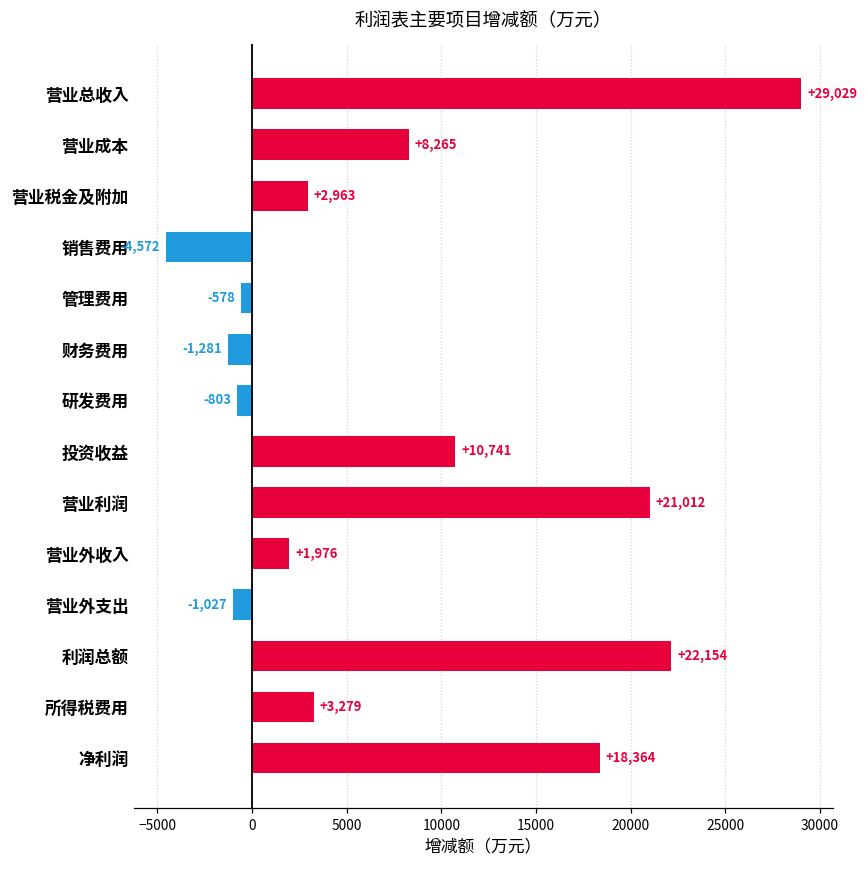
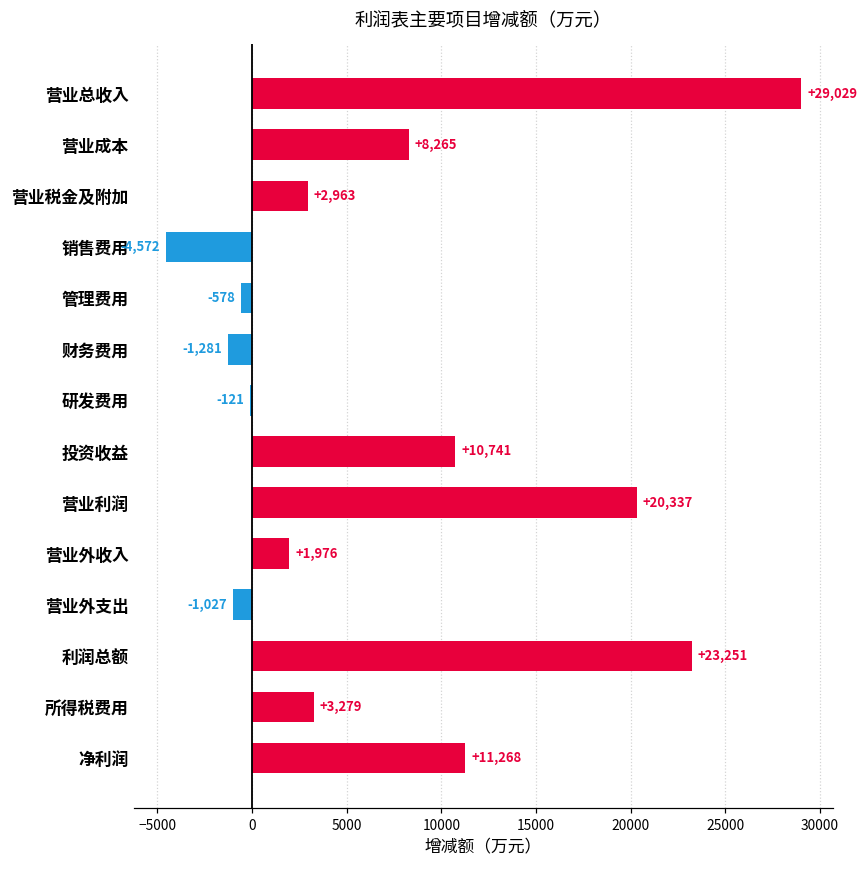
  {
    "营业总收入": "+29,029",
    "营业成本": "+8,265",
    "营业税金及附加": "+2,963",
    "销售费用": "-4,572",
    "管理费用": "-578",
    "财务费用": "-1,281",
-   "研发费用": "-803",
+   "研发费用": "-121",
    "投资收益": "+10,741",
-   "营业利润": "+21,012",
+   "营业利润": "+20,337",
    "营业外收入": "+1,976",
    "营业外支出": "-1,027",
-   "利润总额": "+22,154",
+   "利润总额": "+23,251",
    "所得税费用": "+3,279",
-   "净利润": "+18,364"
+   "净利润": "+11,268"
  }
